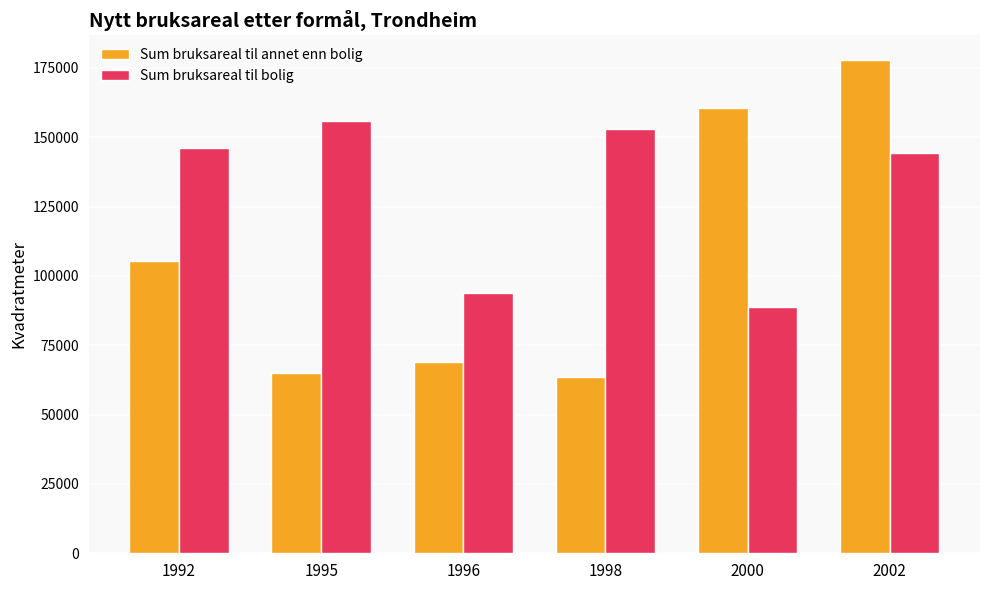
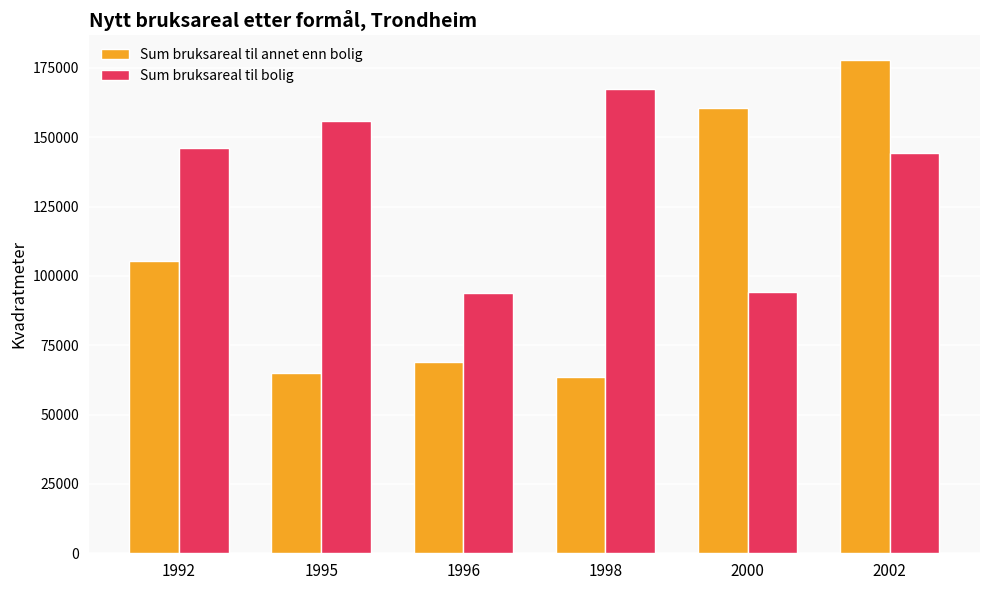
  {
    "Sum bruksareal til annet enn bolig": {
      "1992": 105000,
      "1995": 65000,
      "1996": 69000,
      "1998": 64000,
      "2000": 160000,
      "2002": 178000
    },
    "Sum bruksareal til bolig": {
      "1992": 146000,
      "1995": 156000,
      "1996": 94000,
-     "1998": 153000,
-     "2000": 89000,
+     "1998": 167000,
+     "2000": 94000,
      "2002": 144000
    }
  }
